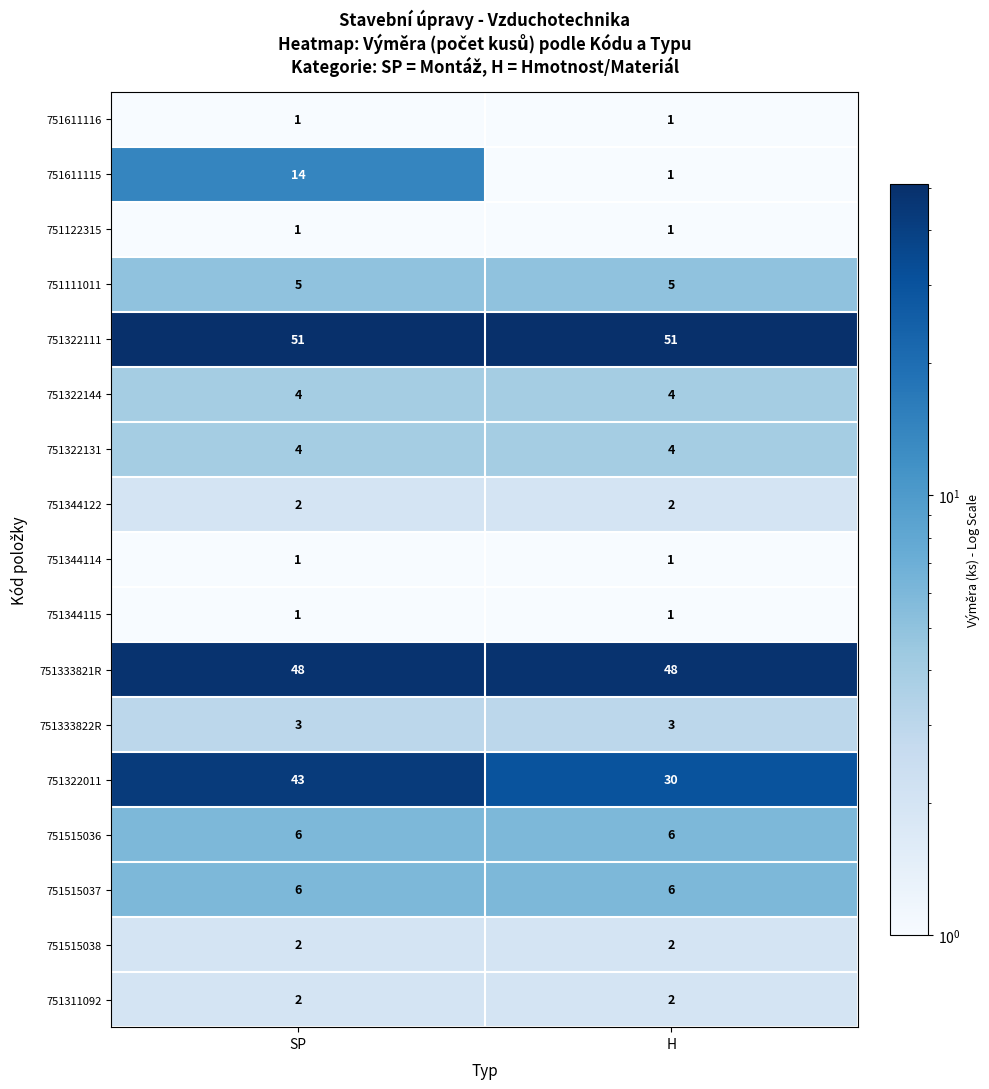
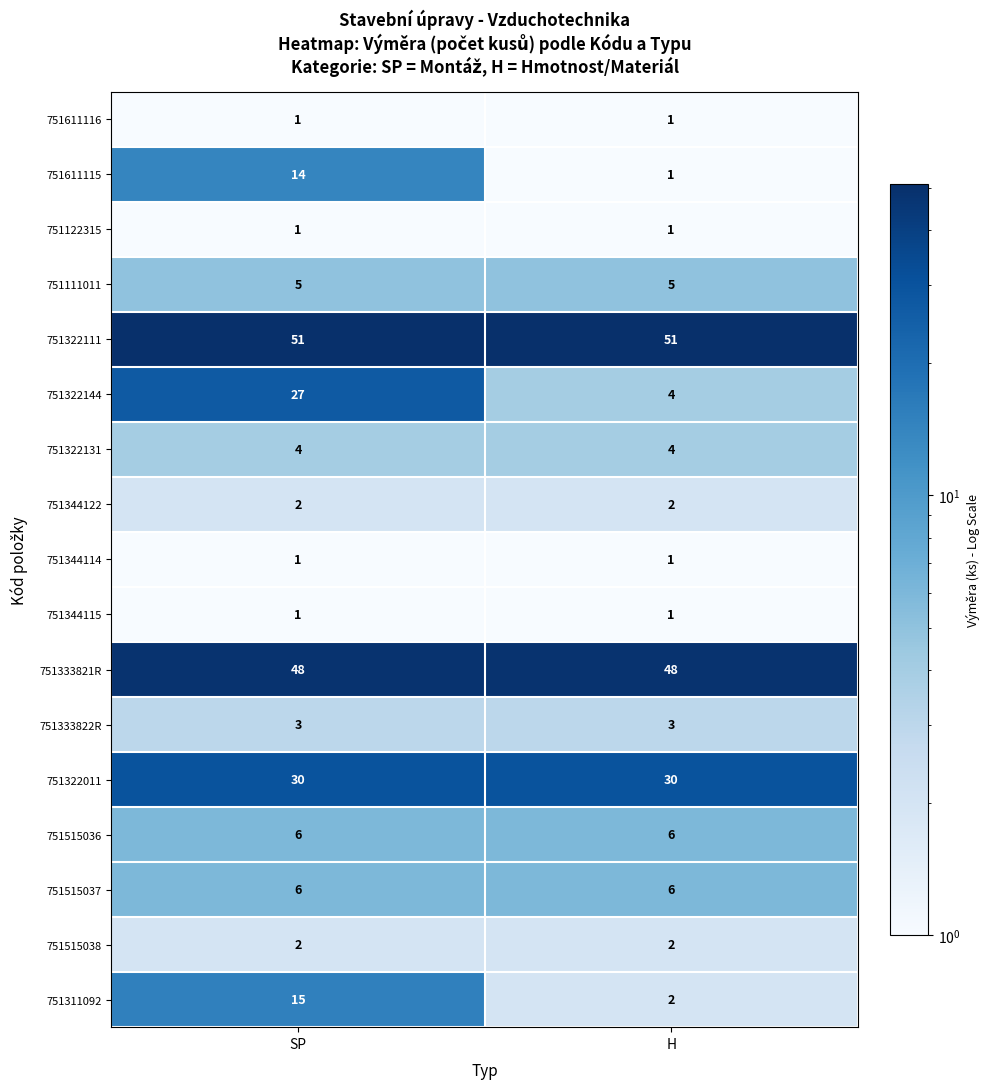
  {
    "751611116": {
      "SP": 1,
      "H": 1
    },
    "751611115": {
      "SP": 14,
      "H": 1
    },
    "751122315": {
      "SP": 1,
      "H": 1
    },
    "751111011": {
      "SP": 5,
      "H": 5
    },
    "751322111": {
      "SP": 51,
      "H": 51
    },
    "751322144": {
-     "SP": 4,
+     "SP": 27,
      "H": 4
    },
    "751322131": {
      "SP": 4,
      "H": 4
    },
    "751344122": {
      "SP": 2,
      "H": 2
    },
    "751344114": {
      "SP": 1,
      "H": 1
    },
    "751344115": {
      "SP": 1,
      "H": 1
    },
    "751333821R": {
      "SP": 48,
      "H": 48
    },
    "751333822R": {
      "SP": 3,
      "H": 3
    },
    "751322011": {
-     "SP": 43,
+     "SP": 30,
      "H": 30
    },
    "751515036": {
      "SP": 6,
      "H": 6
    },
    "751515037": {
      "SP": 6,
      "H": 6
    },
    "751515038": {
      "SP": 2,
      "H": 2
    },
    "751311092": {
-     "SP": 2,
+     "SP": 15,
      "H": 2
    }
  }
